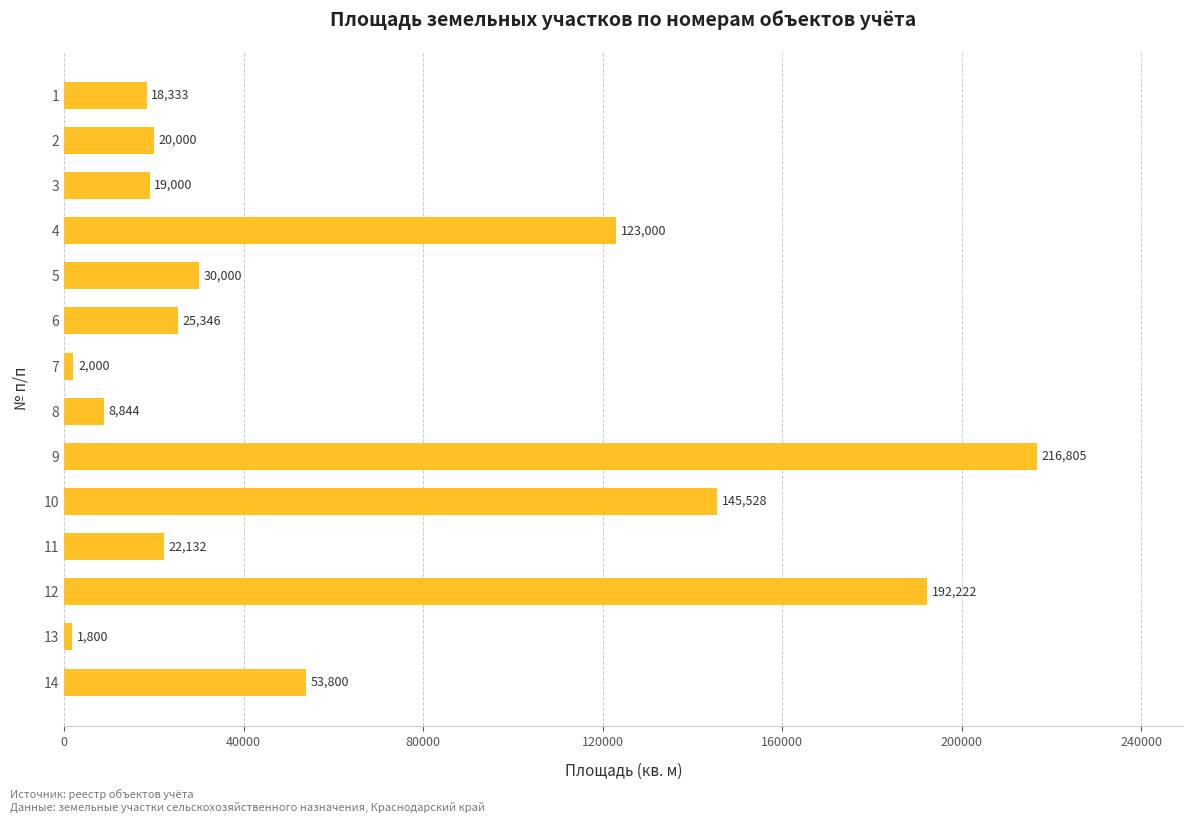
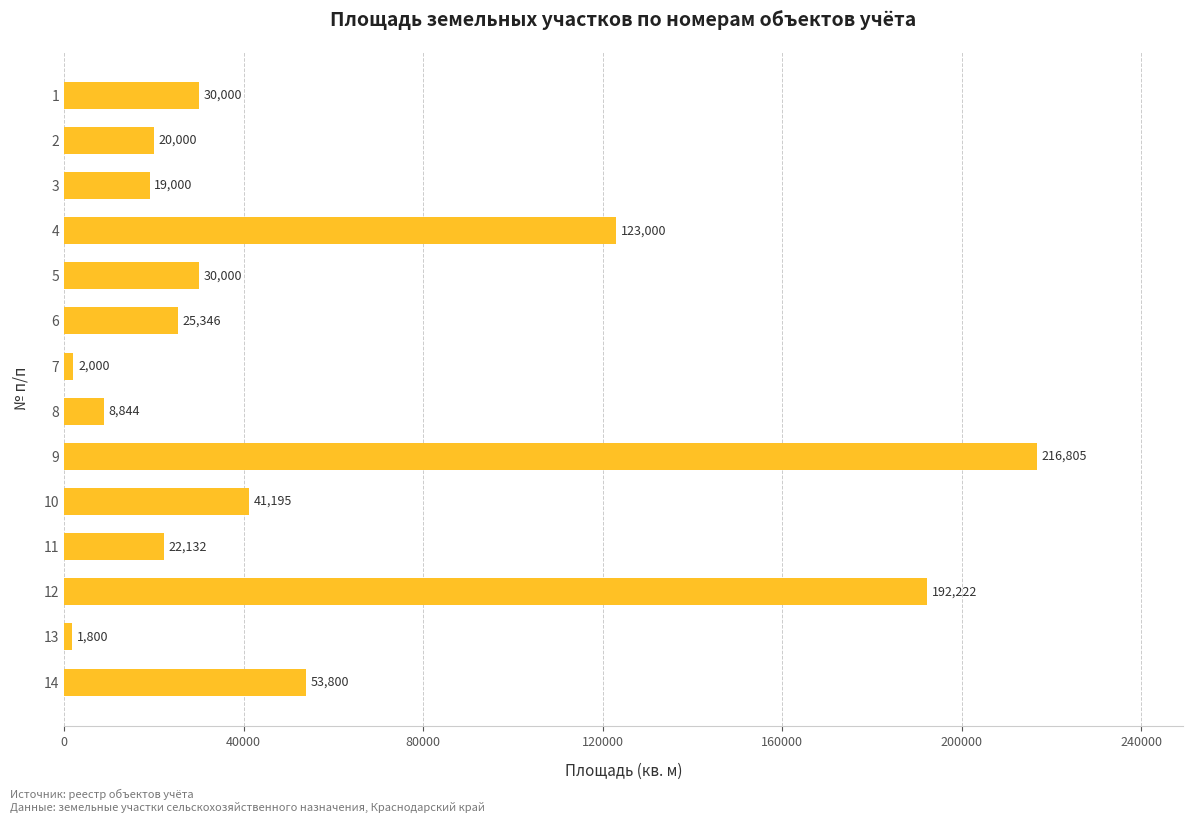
  {
-   "1": "18,333",
+   "1": "30,000",
    "2": "20,000",
    "3": "19,000",
    "4": "123,000",
    "5": "30,000",
    "6": "25,346",
    "7": "2,000",
    "8": "8,844",
    "9": "216,805",
-   "10": "145,528",
+   "10": "41,195",
    "11": "22,132",
    "12": "192,222",
    "13": "1,800",
    "14": "53,800"
  }
